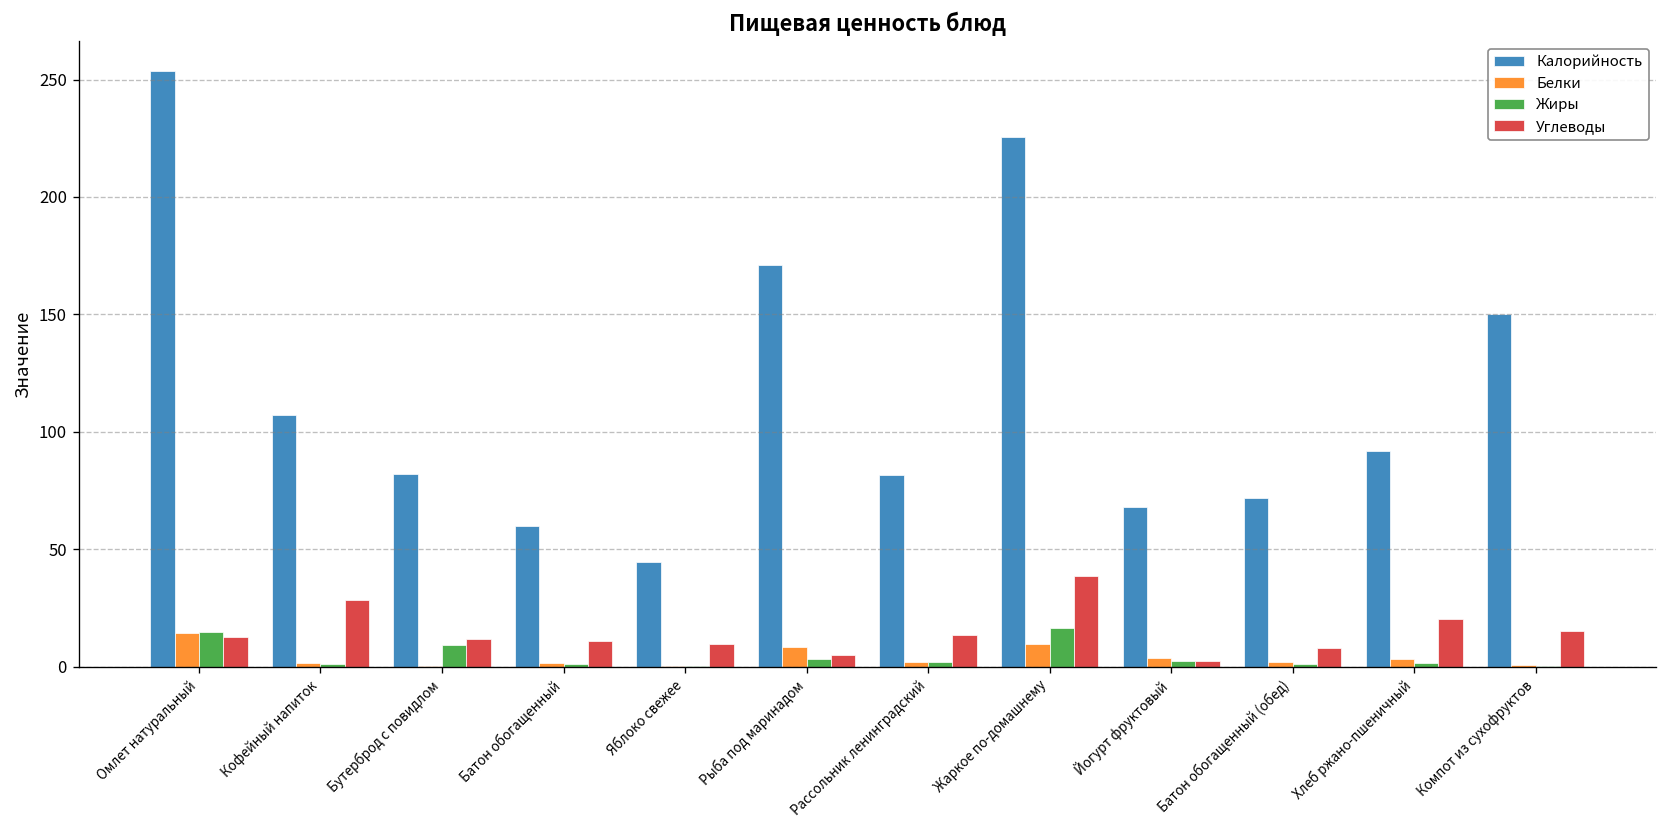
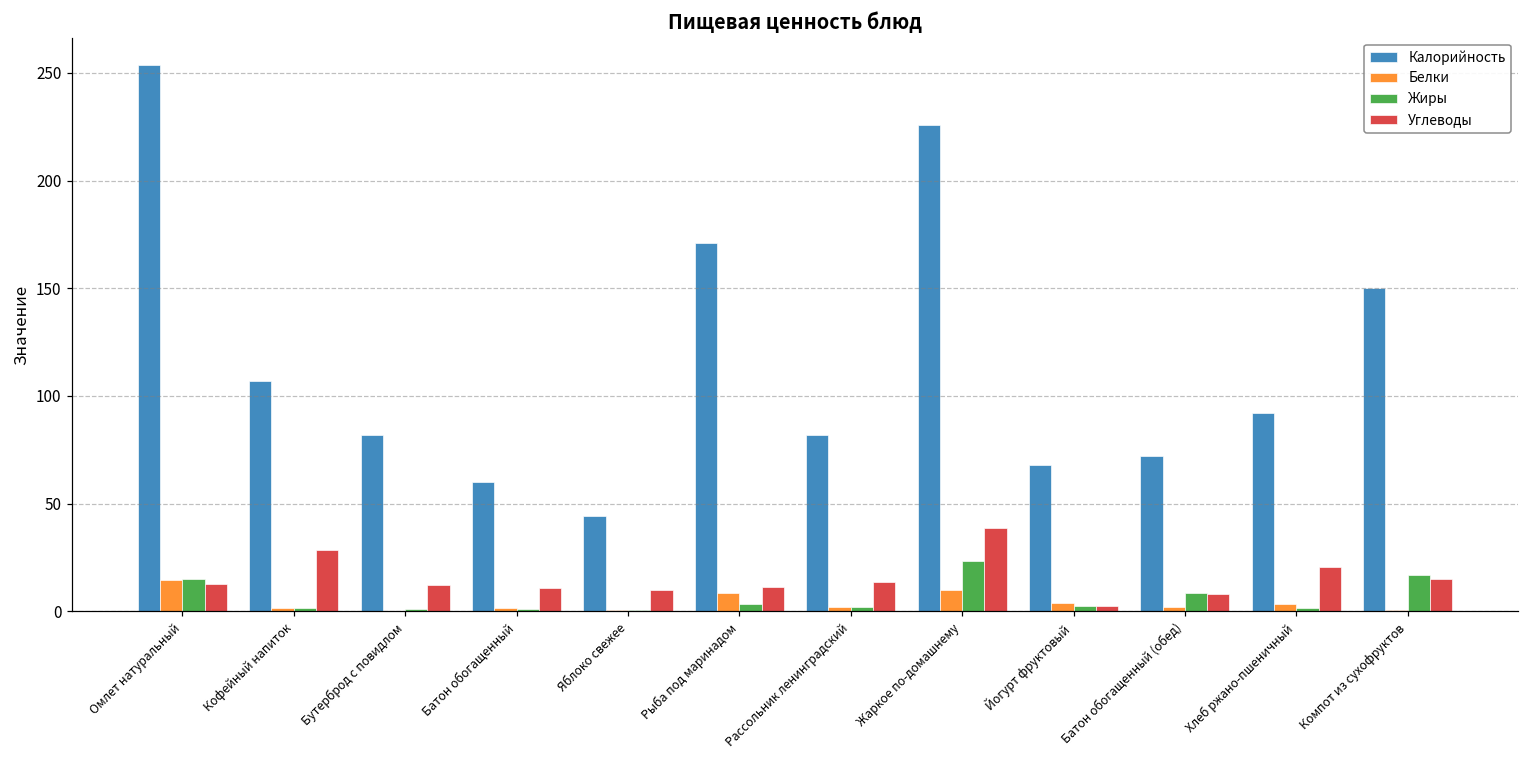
  {
    "Калорийность": {
      "Омлет натуральный": 254,
      "Кофейный напиток": 107,
      "Бутерброд с повидлом": 82,
      "Батон обогащенный": 60,
      "Яблоко свежее": 44,
      "Рыба под маринадом": 171,
      "Рассольник ленинградский": 82,
      "Жаркое по-домашнему": 226,
      "Йогурт фруктовый": 68,
      "Батон обогащенный (обед)": 72,
      "Хлеб ржано-пшеничный": 92,
      "Компот из сухофруктов": 150
    },
    "Белки": {
      "Омлет натуральный": 14,
      "Кофейный напиток": 2,
      "Батон обогащенный": 2,
      "Рыба под маринадом": 8,
      "Рассольник ленинградский": 2,
      "Жаркое по-домашнему": 10,
      "Йогурт фруктовый": 4,
      "Батон обогащенный (обед)": 2,
      "Хлеб ржано-пшеничный": 3
    },
    "Жиры": {
      "Омлет натуральный": 15,
      "Кофейный напиток": 1,
-     "Бутерброд с повидлом": 9,
+     "Бутерброд с повидлом": 1,
      "Рыба под маринадом": 3,
      "Рассольник ленинградский": 2,
-     "Жаркое по-домашнему": 17,
+     "Жаркое по-домашнему": 23,
      "Йогурт фруктовый": 3,
-     "Батон обогащенный (обед)": 1,
+     "Батон обогащенный (обед)": 8,
      "Хлеб ржано-пшеничный": 2,
-     "Компот из сухофруктов": 0
+     "Компот из сухофруктов": 17
    },
    "Углеводы": {
      "Омлет натуральный": 13,
      "Кофейный напиток": 28,
      "Бутерброд с повидлом": 12,
      "Батон обогащенный": 11,
      "Яблоко свежее": 10,
-     "Рыба под маринадом": 5,
+     "Рыба под маринадом": 11,
      "Рассольник ленинградский": 14,
      "Жаркое по-домашнему": 38,
      "Йогурт фруктовый": 2,
      "Батон обогащенный (обед)": 8,
      "Хлеб ржано-пшеничный": 20,
      "Компот из сухофруктов": 15
    }
  }
